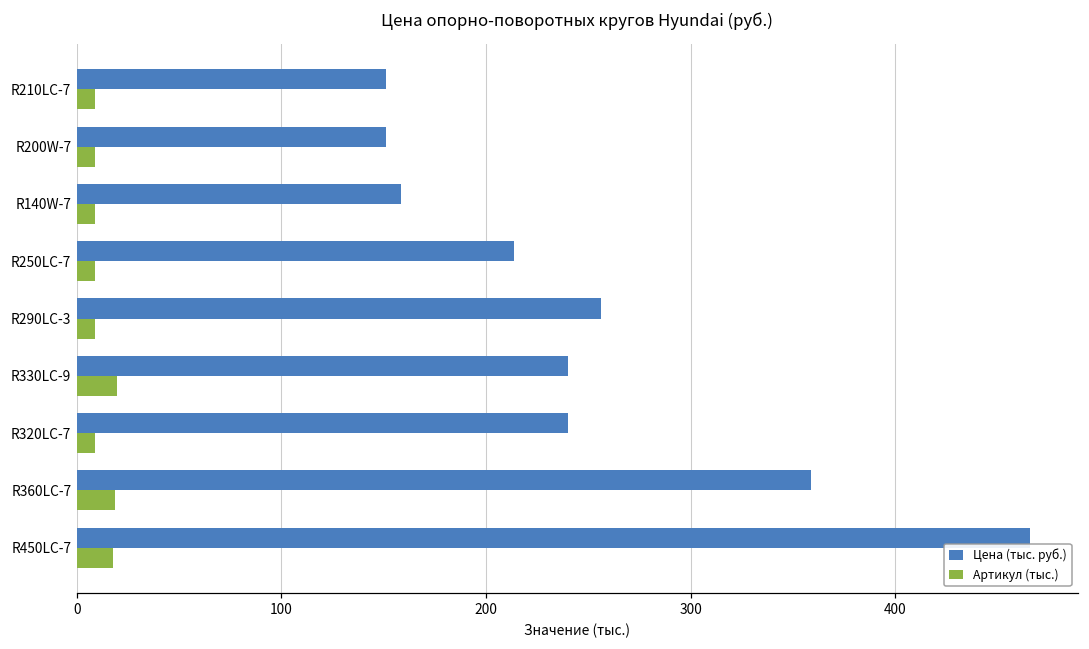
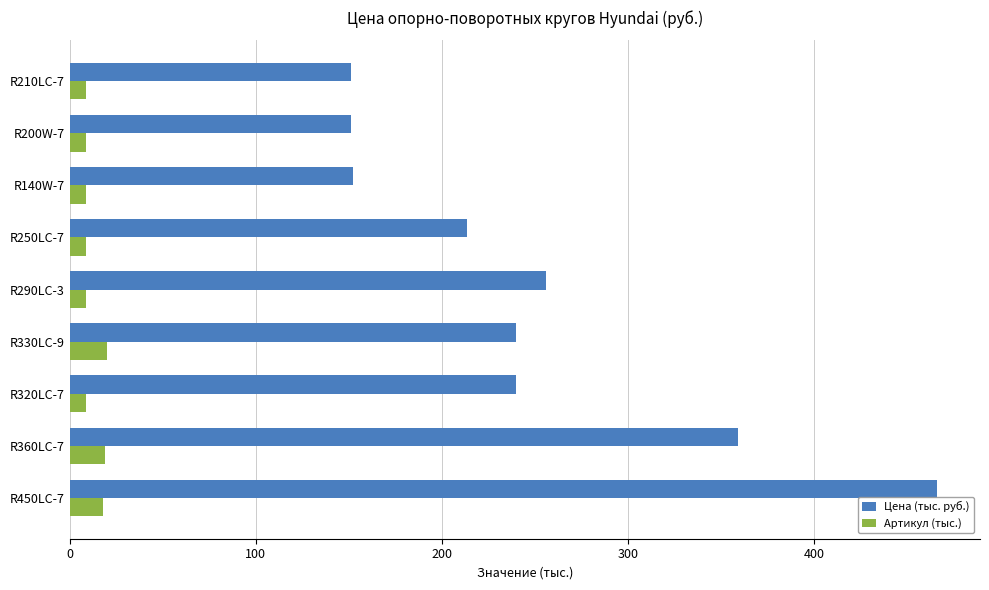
  {
    "Цена (тыс. руб.)": {
      "R210LC-7": 151,
      "R200W-7": 151,
-     "R140W-7": 159,
+     "R140W-7": 152,
      "R250LC-7": 214,
      "R290LC-3": 256,
      "R330LC-9": 240,
      "R320LC-7": 240,
      "R360LC-7": 359,
      "R450LC-7": 466
    },
    "Артикул (тыс.)": {
      "R210LC-7": 9,
      "R200W-7": 9,
      "R140W-7": 9,
      "R250LC-7": 9,
      "R290LC-3": 9,
      "R330LC-9": 20,
      "R320LC-7": 9,
      "R360LC-7": 19,
      "R450LC-7": 18
    }
  }
